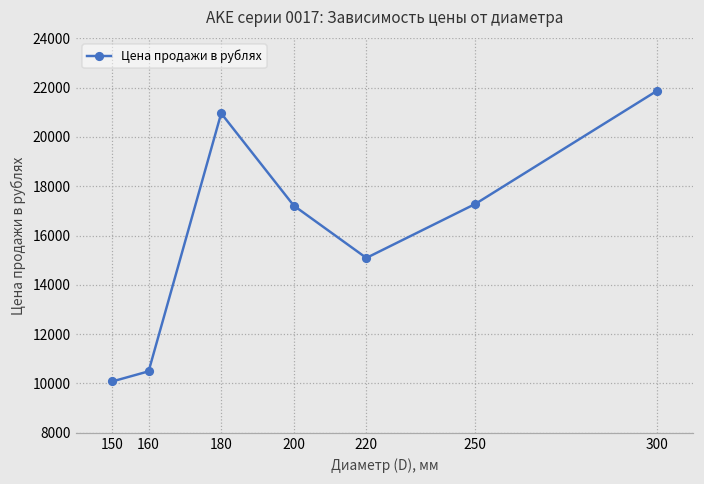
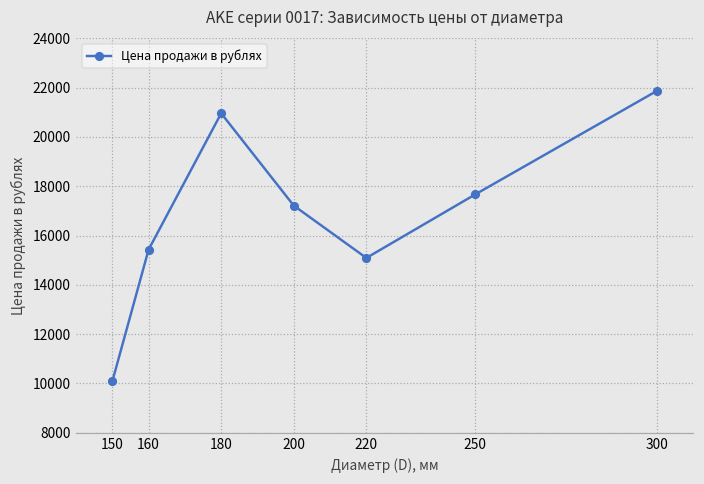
  {
    "150": 10100,
-   "160": 10500,
+   "160": 15400,
    "180": 21000,
    "200": 17200,
    "220": 15100,
-   "250": 17300,
+   "250": 17700,
    "300": 21900
  }
